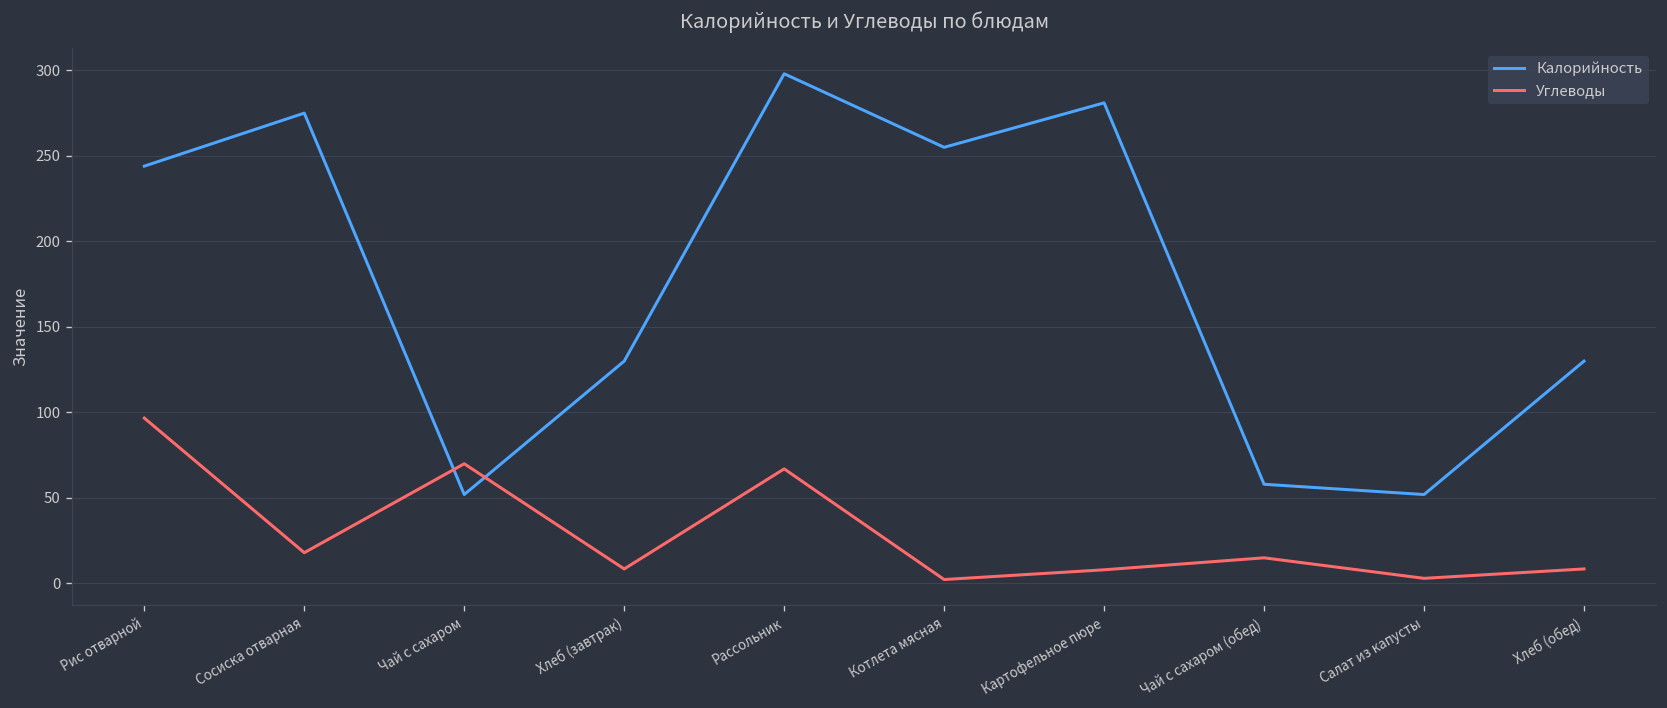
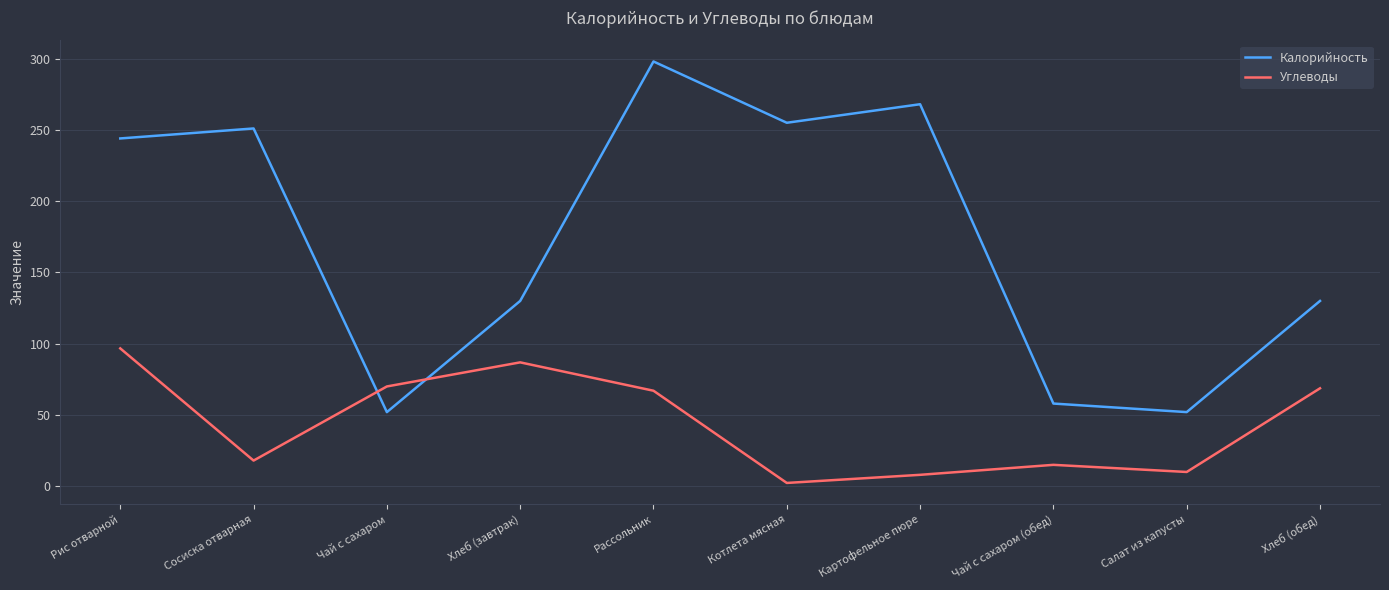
  {
    "Калорийность": {
      "Рис отварной": 244,
-     "Сосиска отварная": 275,
+     "Сосиска отварная": 251,
      "Чай с сахаром": 52,
      "Хлеб (завтрак)": 130,
      "Рассольник": 298,
      "Котлета мясная": 255,
-     "Картофельное пюре": 281,
+     "Картофельное пюре": 268,
      "Чай с сахаром (обед)": 58,
      "Салат из капусты": 52,
      "Хлеб (обед)": 130
    },
    "Углеводы": {
      "Рис отварной": 97,
      "Сосиска отварная": 18,
      "Чай с сахаром": 70,
-     "Хлеб (завтрак)": 9,
+     "Хлеб (завтрак)": 87,
      "Рассольник": 67,
      "Котлета мясная": 2,
      "Картофельное пюре": 8,
      "Чай с сахаром (обед)": 15,
-     "Салат из капусты": 3,
-     "Хлеб (обед)": 9
+     "Салат из капусты": 10,
+     "Хлеб (обед)": 69
    }
  }
